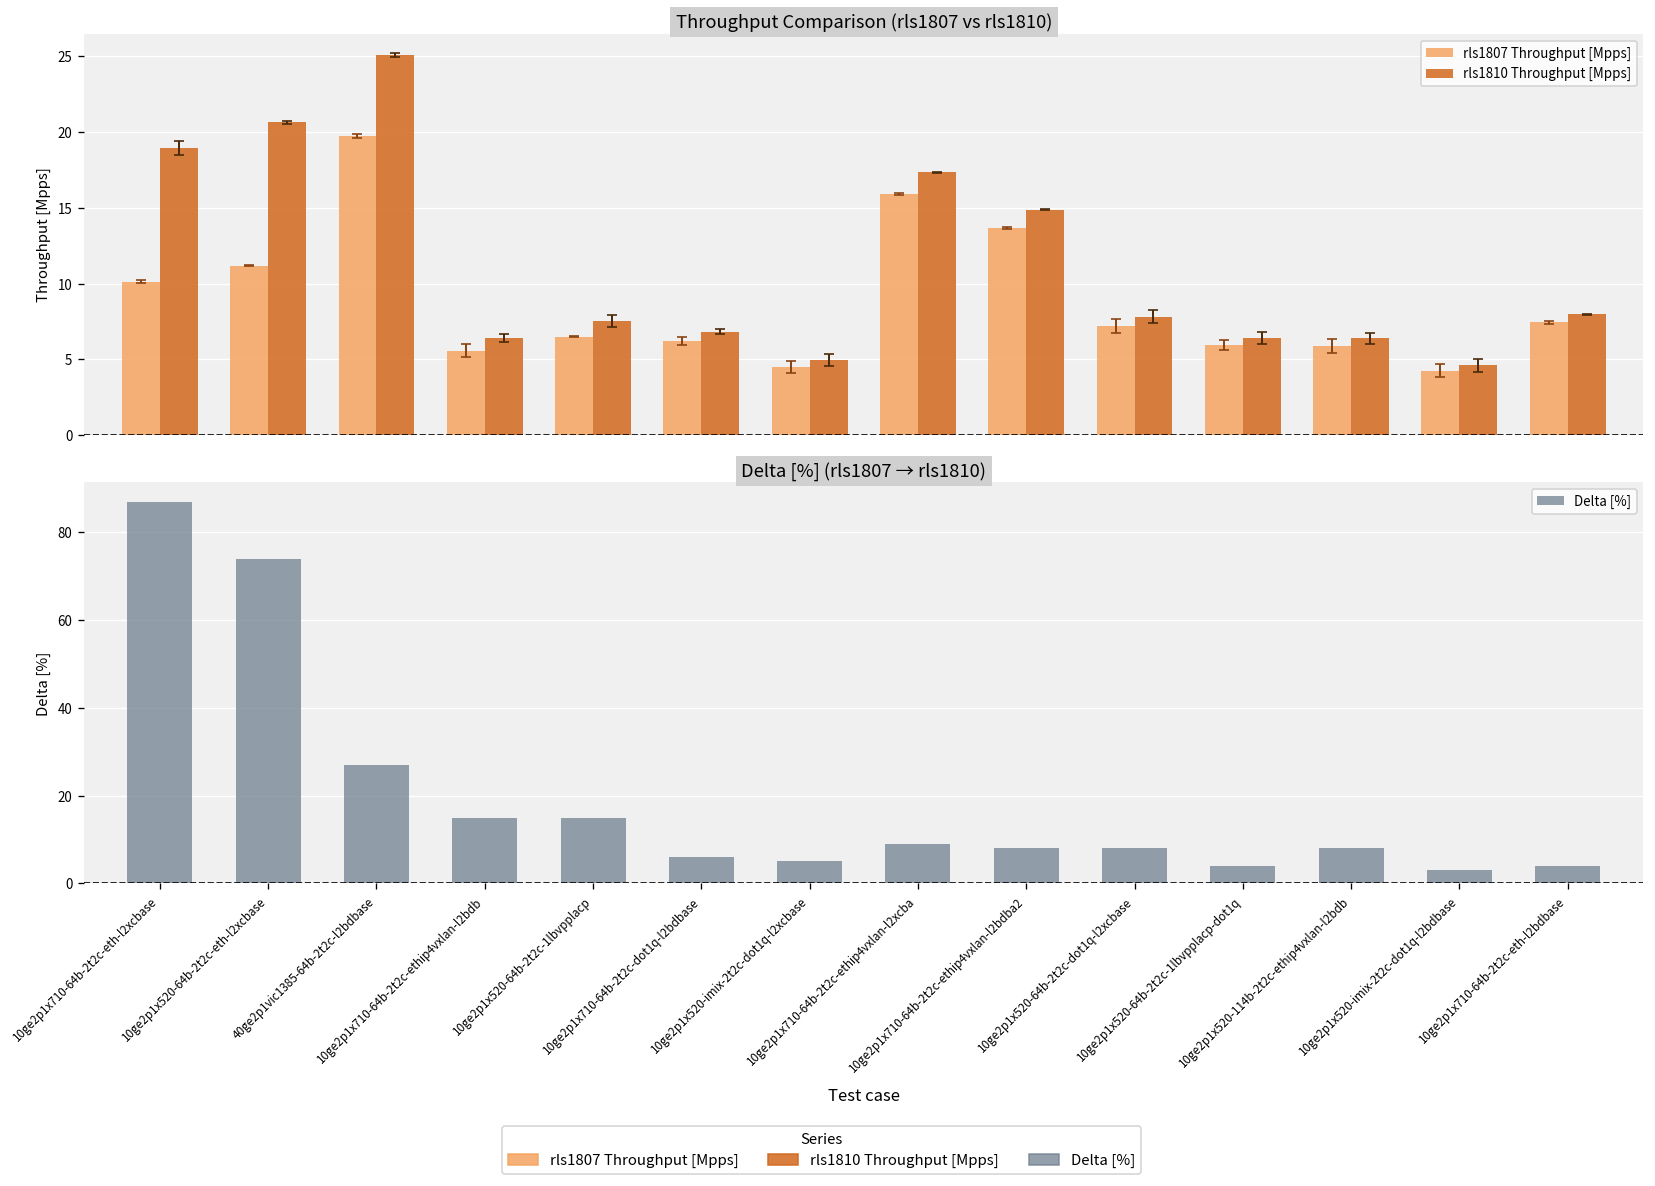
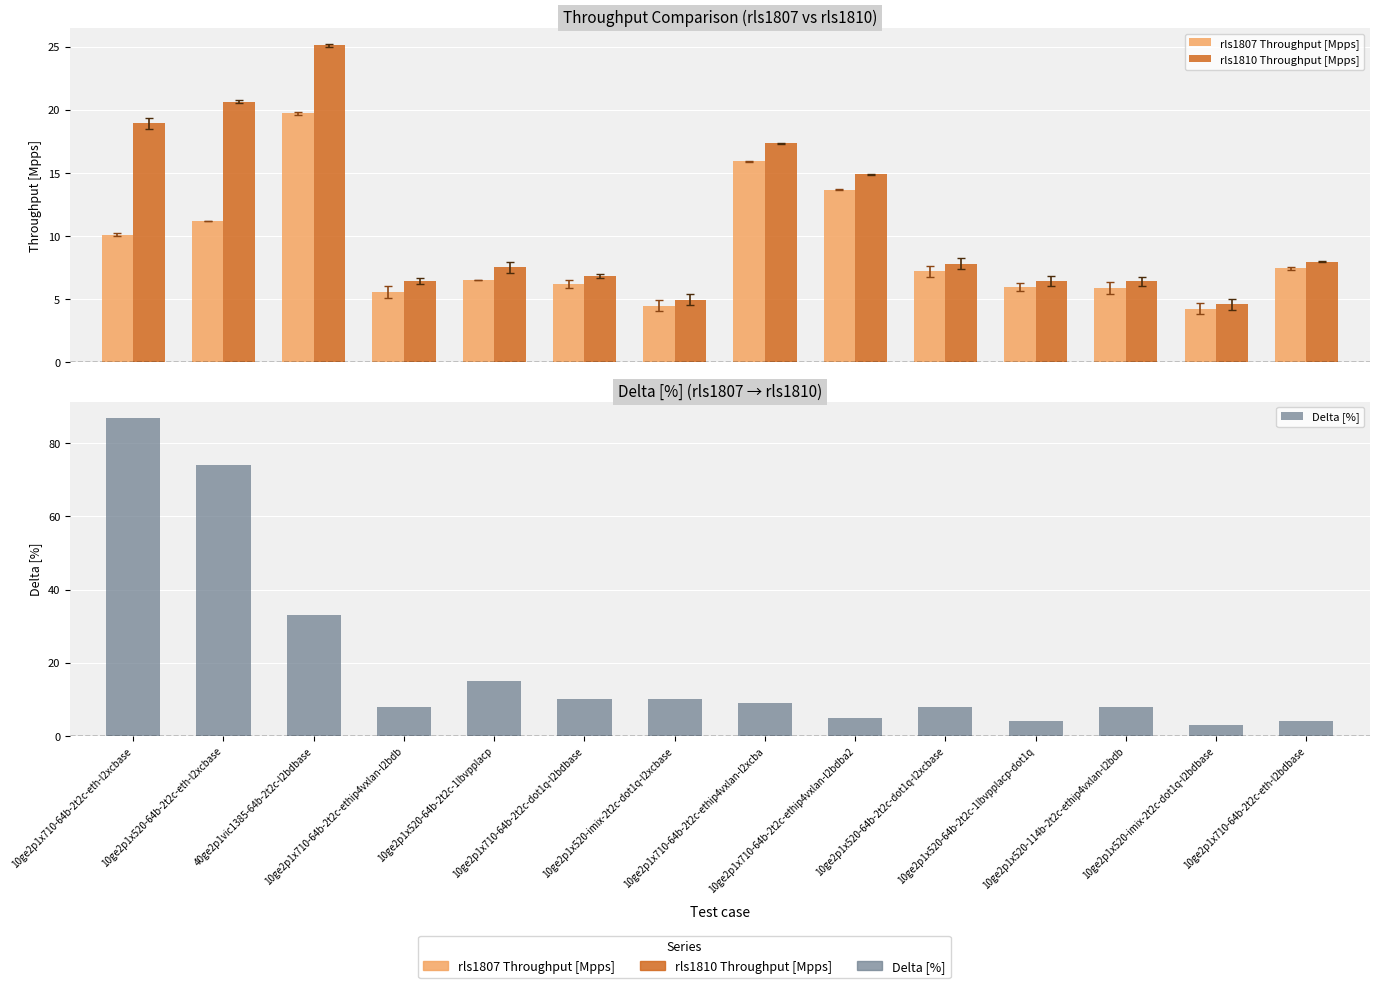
  {
    "Delta [%] (rls1807 → rls1810)": {
      "10ge2p1x710-64b-2t2c-eth-l2xcbase": 87,
      "10ge2p1x520-64b-2t2c-eth-l2xcbase": 74,
-     "40ge2p1vic1385-64b-2t2c-l2bdbase": 27,
-     "10ge2p1x710-64b-2t2c-ethip4vxlan-l2bdb": 15,
+     "40ge2p1vic1385-64b-2t2c-l2bdbase": 33,
+     "10ge2p1x710-64b-2t2c-ethip4vxlan-l2bdb": 8,
      "10ge2p1x520-64b-2t2c-1lbvpplacp": 15,
-     "10ge2p1x710-64b-2t2c-dot1q-l2bdbase": 6,
-     "10ge2p1x520-imix-2t2c-dot1q-l2xcbase": 5,
+     "10ge2p1x710-64b-2t2c-dot1q-l2bdbase": 10,
+     "10ge2p1x520-imix-2t2c-dot1q-l2xcbase": 10,
      "10ge2p1x710-64b-2t2c-ethip4vxlan-l2xcba": 9,
-     "10ge2p1x710-64b-2t2c-ethip4vxlan-l2bdba2": 8,
+     "10ge2p1x710-64b-2t2c-ethip4vxlan-l2bdba2": 5,
      "10ge2p1x520-64b-2t2c-dot1q-l2xcbase": 8,
      "10ge2p1x520-64b-2t2c-1lbvpplacp-dot1q": 4,
      "10ge2p1x520-114b-2t2c-ethip4vxlan-l2bdb": 8,
      "10ge2p1x520-imix-2t2c-dot1q-l2bdbase": 3,
      "10ge2p1x710-64b-2t2c-eth-l2bdbase": 4
    }
  }
